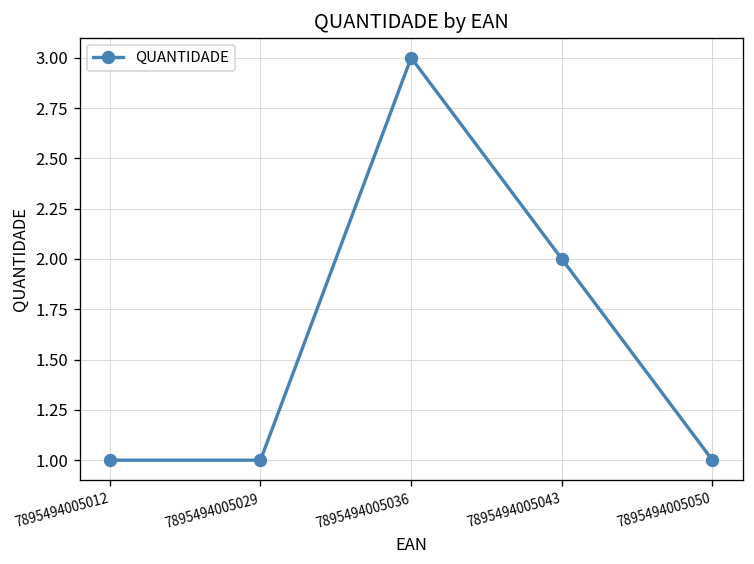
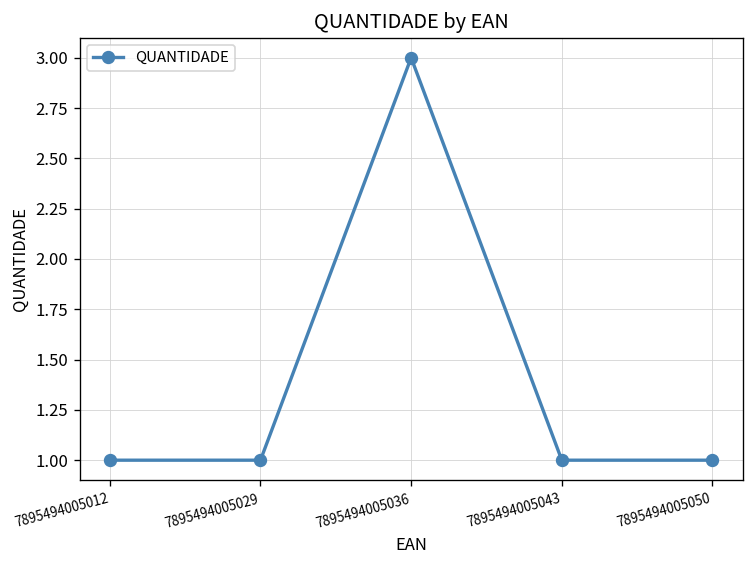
  {
    "7895494005012": 1,
    "7895494005029": 1,
    "7895494005036": 3,
-   "7895494005043": 2,
+   "7895494005043": 1,
    "7895494005050": 1
  }
